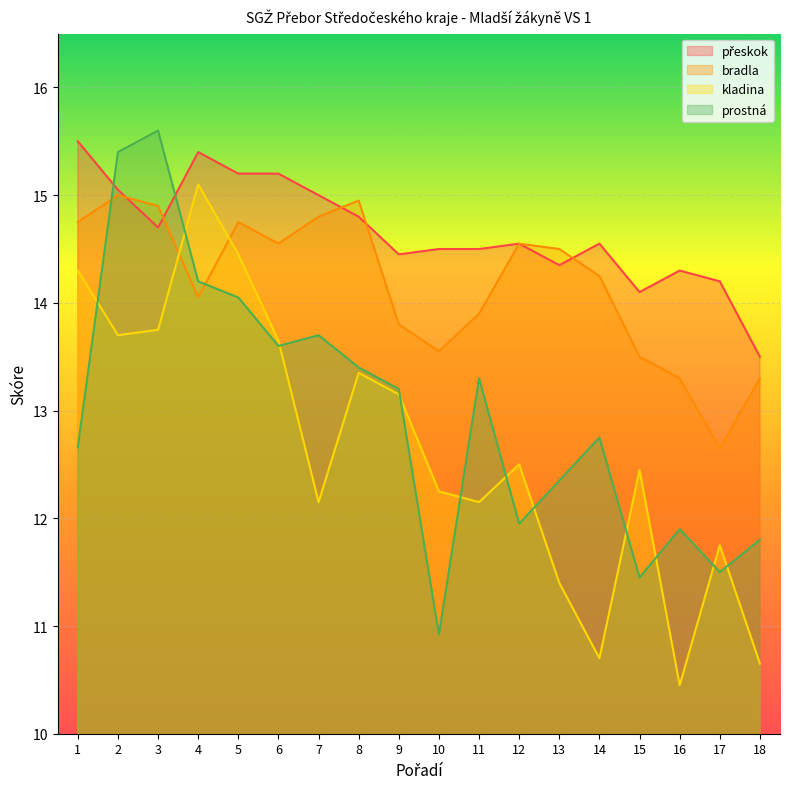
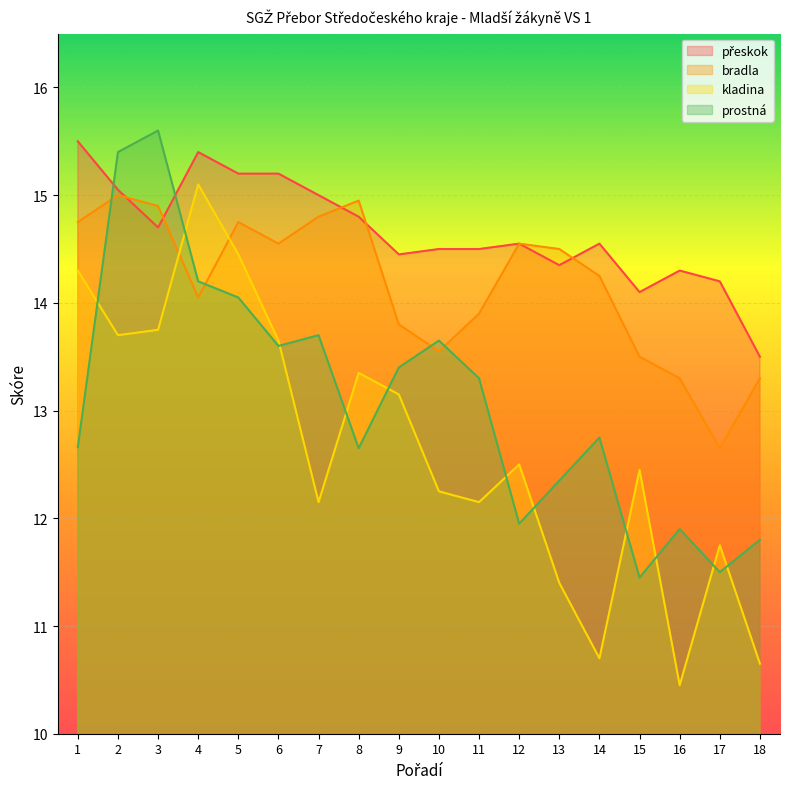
  {
    "prostná": {
      "1": 12.66,
      "2": 15.40,
      "3": 15.60,
      "4": 14.20,
      "5": 14.05,
      "6": 13.60,
      "7": 13.70,
-     "8": 13.40,
-     "9": 13.2,
-     "10": 10.92,
+     "8": 12.65,
+     "9": 13.4,
+     "10": 13.65,
      "11": 13.30,
      "12": 11.95,
      "13": 12.35,
      "14": 12.75,
      "15": 11.45,
      "16": 11.90,
      "17": 11.50,
      "18": 11.80
    }
  }
